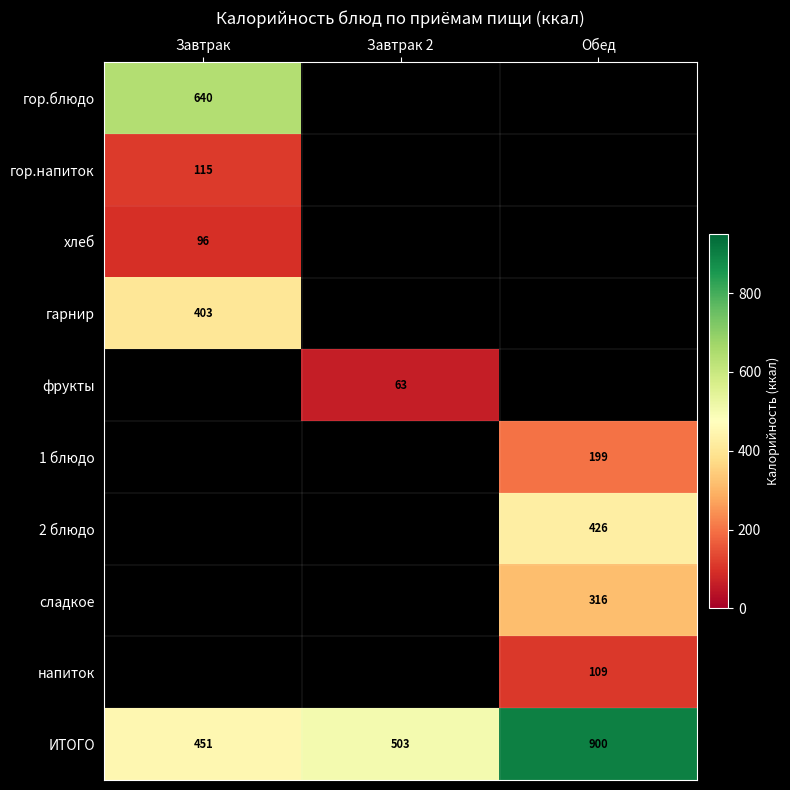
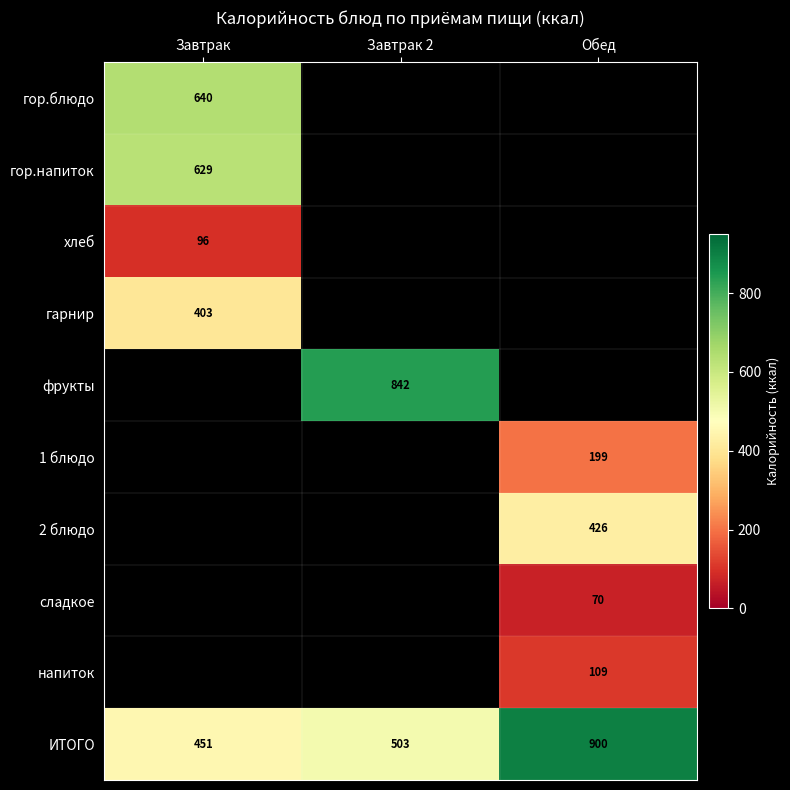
  {
    "гор.блюдо": {
      "Завтрак": 640
    },
    "гор.напиток": {
-     "Завтрак": 115
+     "Завтрак": 629
    },
    "хлеб": {
      "Завтрак": 96
    },
    "гарнир": {
      "Завтрак": 403
    },
    "фрукты": {
-     "Завтрак 2": 63
+     "Завтрак 2": 842
    },
    "1 блюдо": {
      "Обед": 199
    },
    "2 блюдо": {
      "Обед": 426
    },
    "сладкое": {
-     "Обед": 316
+     "Обед": 70
    },
    "напиток": {
      "Обед": 109
    },
    "ИТОГО": {
      "Завтрак": 451,
      "Завтрак 2": 503,
      "Обед": 900
    }
  }
